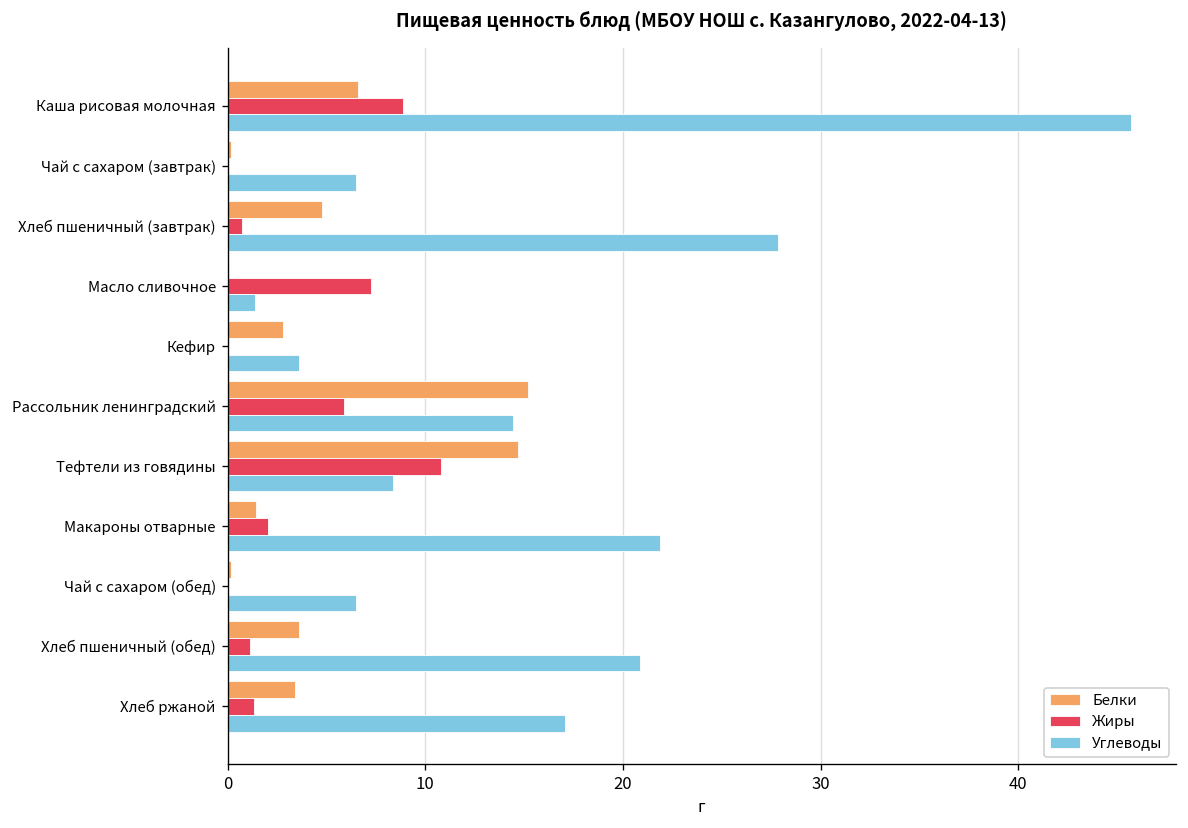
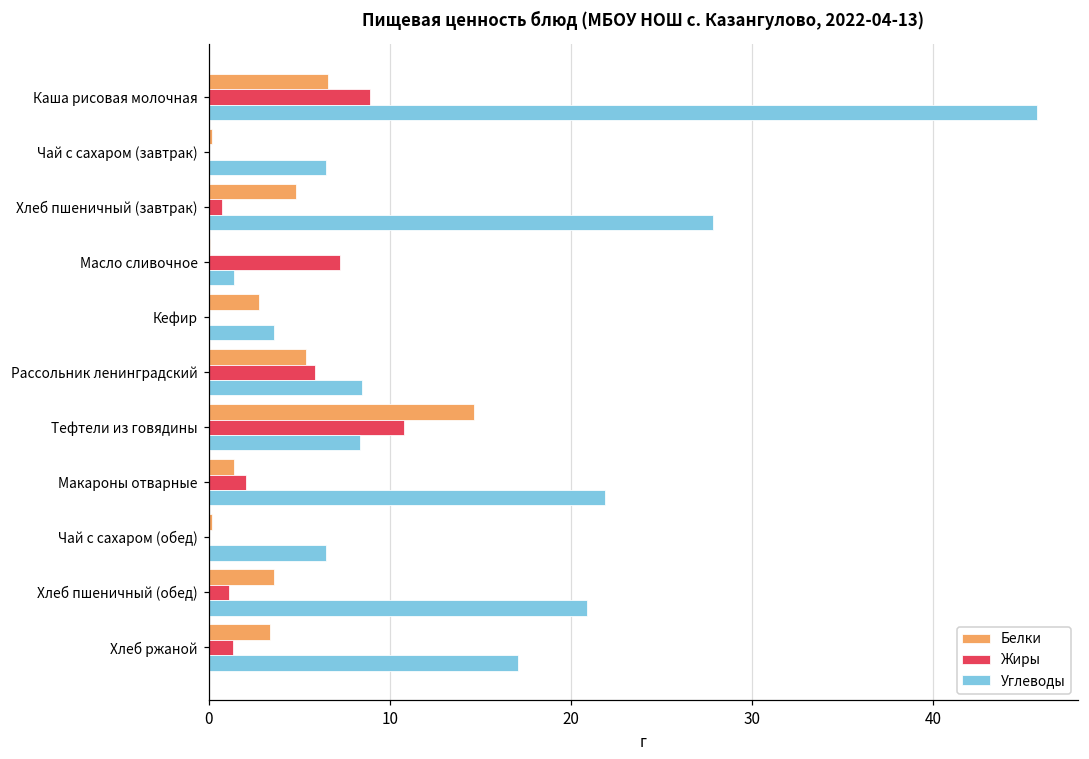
  {
    "Белки": {
      "Каша рисовая молочная": 6.6,
      "Чай с сахаром (завтрак)": 0.2,
      "Хлеб пшеничный (завтрак)": 4.8,
      "Кефир": 2.8,
-     "Рассольник ленинградский": 15.2,
+     "Рассольник ленинградский": 5.4,
      "Тефтели из говядины": 14.7,
      "Макароны отварные": 1.4,
      "Чай с сахаром (обед)": 0.2,
      "Хлеб пшеничный (обед)": 3.6,
      "Хлеб ржаной": 3.4
    },
    "Жиры": {
      "Каша рисовая молочная": 8.9,
      "Чай с сахаром (завтрак)": 0.0,
      "Хлеб пшеничный (завтрак)": 0.7,
      "Масло сливочное": 7.3,
      "Рассольник ленинградский": 5.9,
      "Тефтели из говядины": 10.8,
      "Макароны отварные": 2.1,
      "Чай с сахаром (обед)": 0.0,
      "Хлеб пшеничный (обед)": 1.1,
      "Хлеб ржаной": 1.3
    },
    "Углеводы": {
      "Каша рисовая молочная": 45.7,
      "Чай с сахаром (завтрак)": 6.5,
      "Хлеб пшеничный (завтрак)": 27.8,
      "Масло сливочное": 1.4,
      "Кефир": 3.6,
-     "Рассольник ленинградский": 14.5,
+     "Рассольник ленинградский": 8.5,
      "Тефтели из говядины": 8.4,
      "Макароны отварные": 21.9,
      "Чай с сахаром (обед)": 6.5,
      "Хлеб пшеничный (обед)": 20.9,
      "Хлеб ржаной": 17.1
    }
  }
